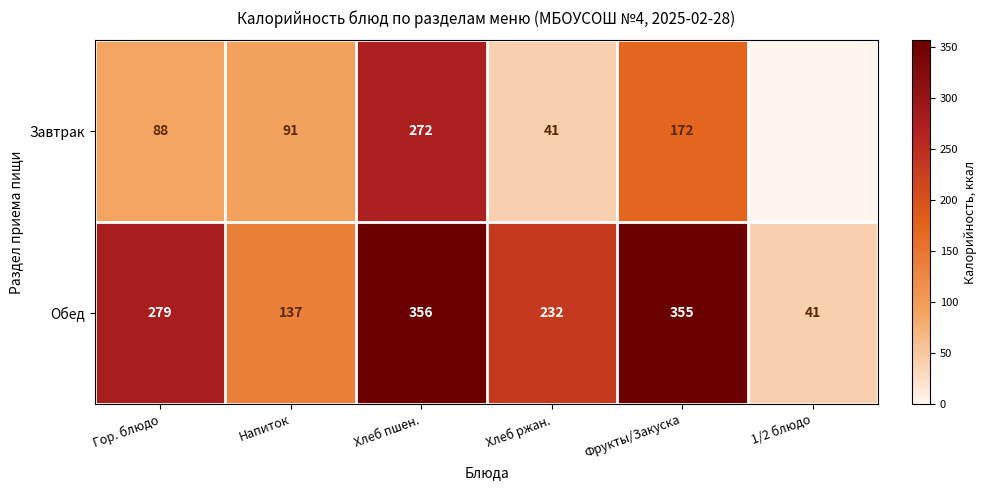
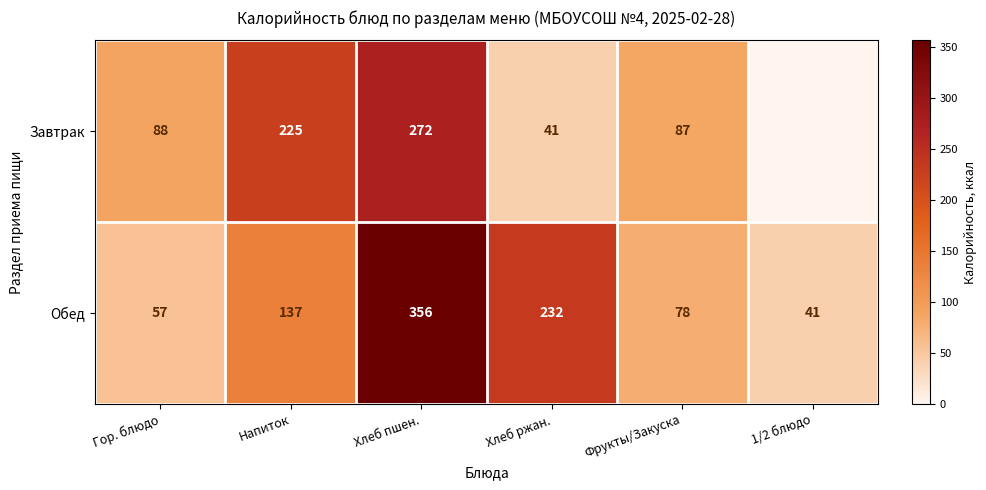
  {
    "Завтрак": {
      "Гор. блюдо": 88,
-     "Напиток": 91,
+     "Напиток": 225,
      "Хлеб пшен.": 272,
      "Хлеб ржан.": 41,
-     "Фрукты/Закуска": 172
+     "Фрукты/Закуска": 87
    },
    "Обед": {
-     "Гор. блюдо": 279,
+     "Гор. блюдо": 57,
      "Напиток": 137,
      "Хлеб пшен.": 356,
      "Хлеб ржан.": 232,
-     "Фрукты/Закуска": 355,
+     "Фрукты/Закуска": 78,
      "1/2 блюдо": 41
    }
  }
